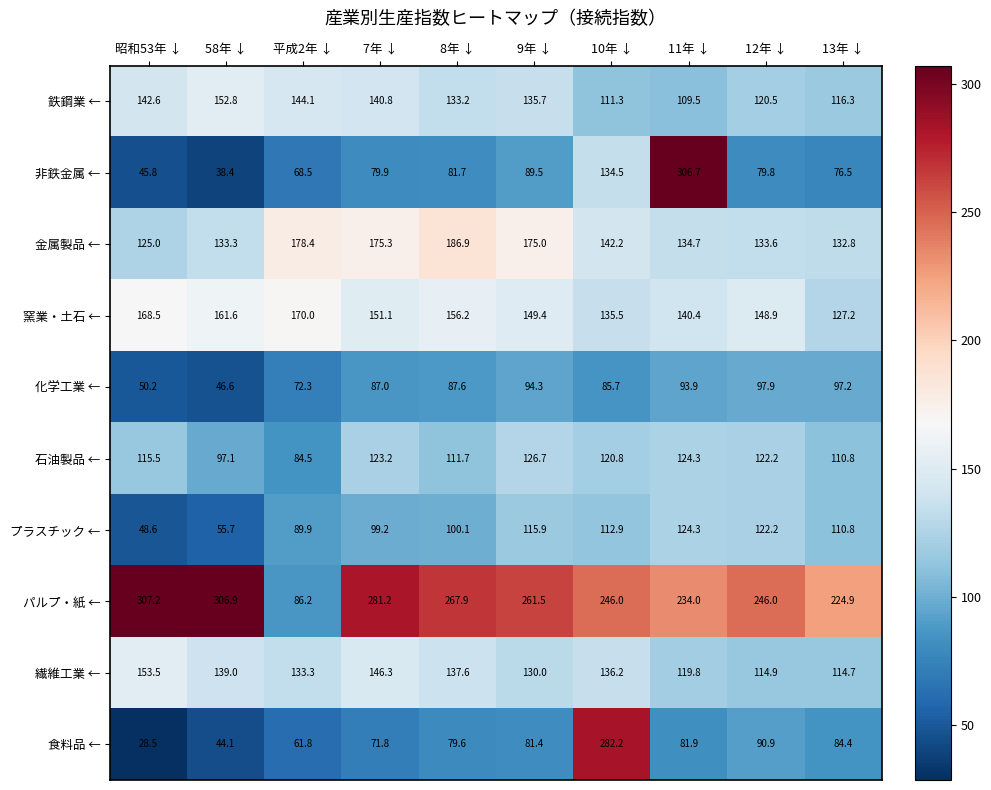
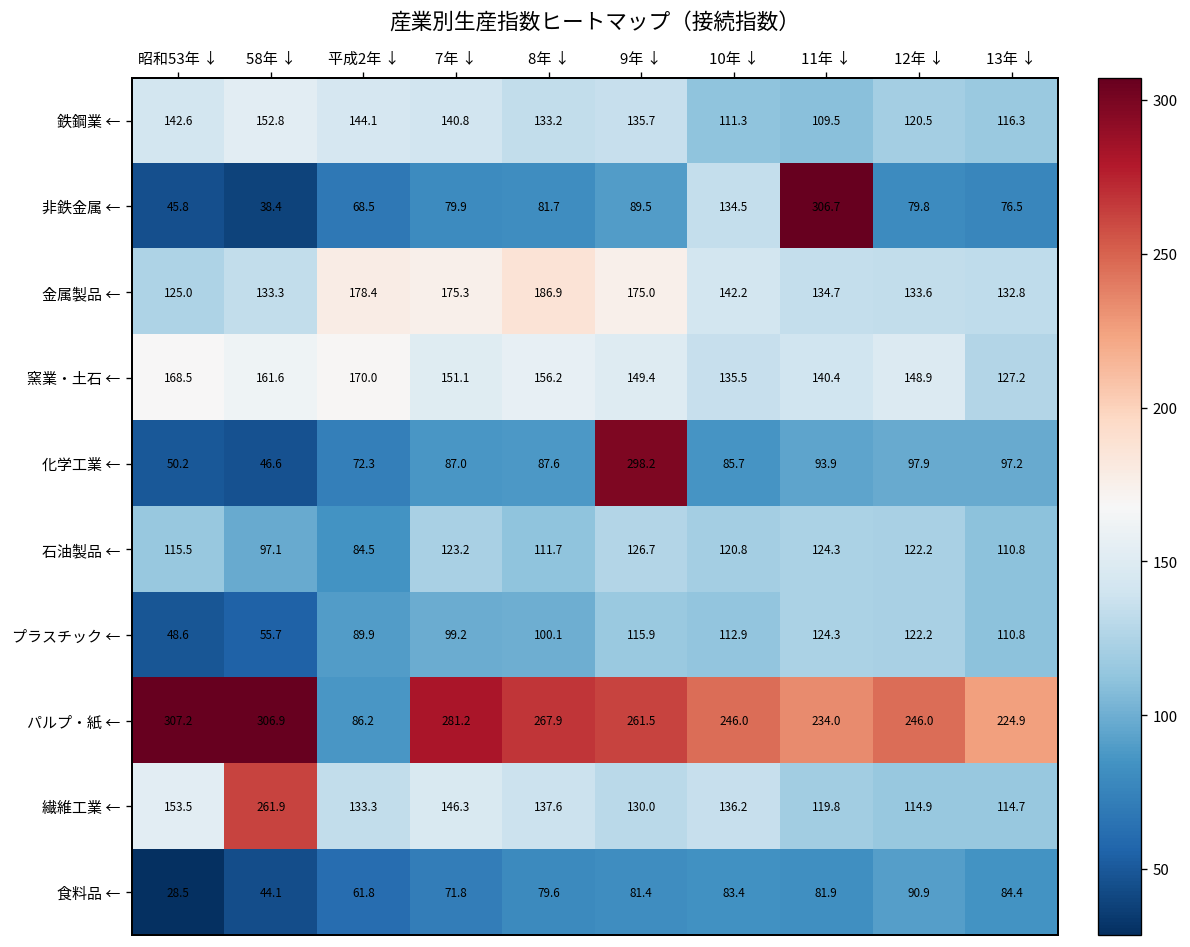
  {
    "鉄鋼業 ←": {
      "昭和53年 ↓": 142.6,
      "58年 ↓": 152.8,
      "平成2年 ↓": 144.1,
      "7年 ↓": 140.8,
      "8年 ↓": 133.2,
      "9年 ↓": 135.7,
      "10年 ↓": 111.3,
      "11年 ↓": 109.5,
      "12年 ↓": 120.5,
      "13年 ↓": 116.3
    },
    "非鉄金属 ←": {
      "昭和53年 ↓": 45.8,
      "58年 ↓": 38.4,
      "平成2年 ↓": 68.5,
      "7年 ↓": 79.9,
      "8年 ↓": 81.7,
      "9年 ↓": 89.5,
      "10年 ↓": 134.5,
      "11年 ↓": 306.7,
      "12年 ↓": 79.8,
      "13年 ↓": 76.5
    },
    "金属製品 ←": {
      "昭和53年 ↓": 125.0,
      "58年 ↓": 133.3,
      "平成2年 ↓": 178.4,
      "7年 ↓": 175.3,
      "8年 ↓": 186.9,
      "9年 ↓": 175.0,
      "10年 ↓": 142.2,
      "11年 ↓": 134.7,
      "12年 ↓": 133.6,
      "13年 ↓": 132.8
    },
    "窯業・土石 ←": {
      "昭和53年 ↓": 168.5,
      "58年 ↓": 161.6,
      "平成2年 ↓": 170.0,
      "7年 ↓": 151.1,
      "8年 ↓": 156.2,
      "9年 ↓": 149.4,
      "10年 ↓": 135.5,
      "11年 ↓": 140.4,
      "12年 ↓": 148.9,
      "13年 ↓": 127.2
    },
    "化学工業 ←": {
      "昭和53年 ↓": 50.2,
      "58年 ↓": 46.6,
      "平成2年 ↓": 72.3,
      "7年 ↓": 87.0,
      "8年 ↓": 87.6,
-     "9年 ↓": 94.3,
+     "9年 ↓": 298.2,
      "10年 ↓": 85.7,
      "11年 ↓": 93.9,
      "12年 ↓": 97.9,
      "13年 ↓": 97.2
    },
    "石油製品 ←": {
      "昭和53年 ↓": 115.5,
      "58年 ↓": 97.1,
      "平成2年 ↓": 84.5,
      "7年 ↓": 123.2,
      "8年 ↓": 111.7,
      "9年 ↓": 126.7,
      "10年 ↓": 120.8,
      "11年 ↓": 124.3,
      "12年 ↓": 122.2,
      "13年 ↓": 110.8
    },
    "プラスチック ←": {
      "昭和53年 ↓": 48.6,
      "58年 ↓": 55.7,
      "平成2年 ↓": 89.9,
      "7年 ↓": 99.2,
      "8年 ↓": 100.1,
      "9年 ↓": 115.9,
      "10年 ↓": 112.9,
      "11年 ↓": 124.3,
      "12年 ↓": 122.2,
      "13年 ↓": 110.8
    },
    "パルプ・紙 ←": {
      "昭和53年 ↓": 307.2,
      "58年 ↓": 306.9,
      "平成2年 ↓": 86.2,
      "7年 ↓": 281.2,
      "8年 ↓": 267.9,
      "9年 ↓": 261.5,
      "10年 ↓": 246.0,
      "11年 ↓": 234.0,
      "12年 ↓": 246.0,
      "13年 ↓": 224.9
    },
    "繊維工業 ←": {
      "昭和53年 ↓": 153.5,
-     "58年 ↓": 139.0,
+     "58年 ↓": 261.9,
      "平成2年 ↓": 133.3,
      "7年 ↓": 146.3,
      "8年 ↓": 137.6,
      "9年 ↓": 130.0,
      "10年 ↓": 136.2,
      "11年 ↓": 119.8,
      "12年 ↓": 114.9,
      "13年 ↓": 114.7
    },
    "食料品 ←": {
      "昭和53年 ↓": 28.5,
      "58年 ↓": 44.1,
      "平成2年 ↓": 61.8,
      "7年 ↓": 71.8,
      "8年 ↓": 79.6,
      "9年 ↓": 81.4,
-     "10年 ↓": 282.2,
+     "10年 ↓": 83.4,
      "11年 ↓": 81.9,
      "12年 ↓": 90.9,
      "13年 ↓": 84.4
    }
  }
